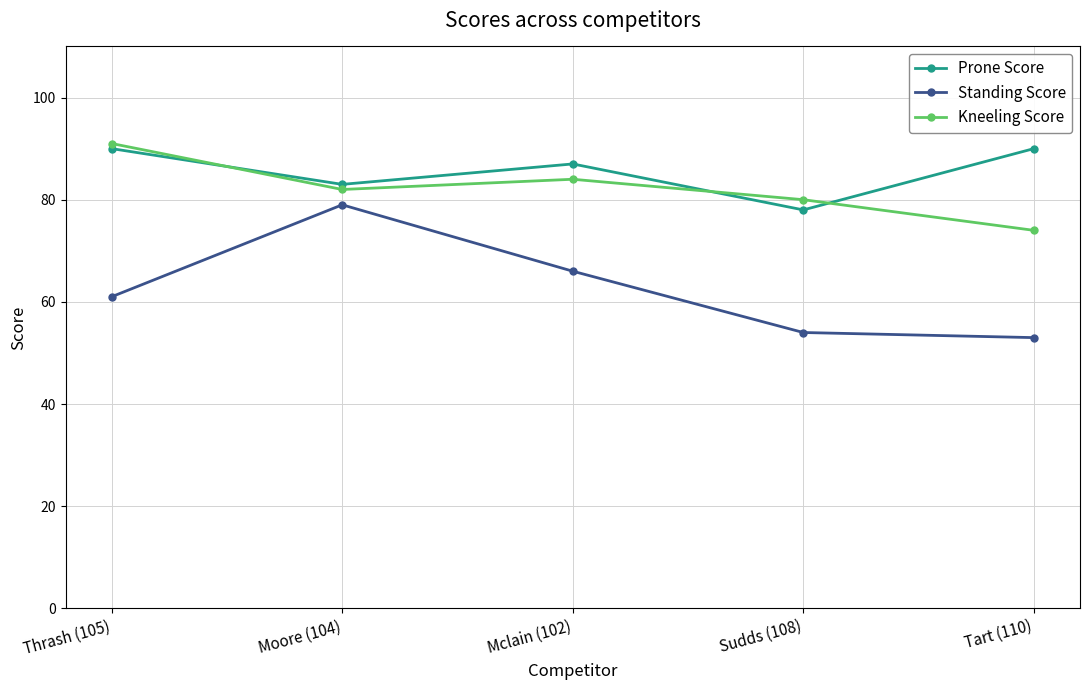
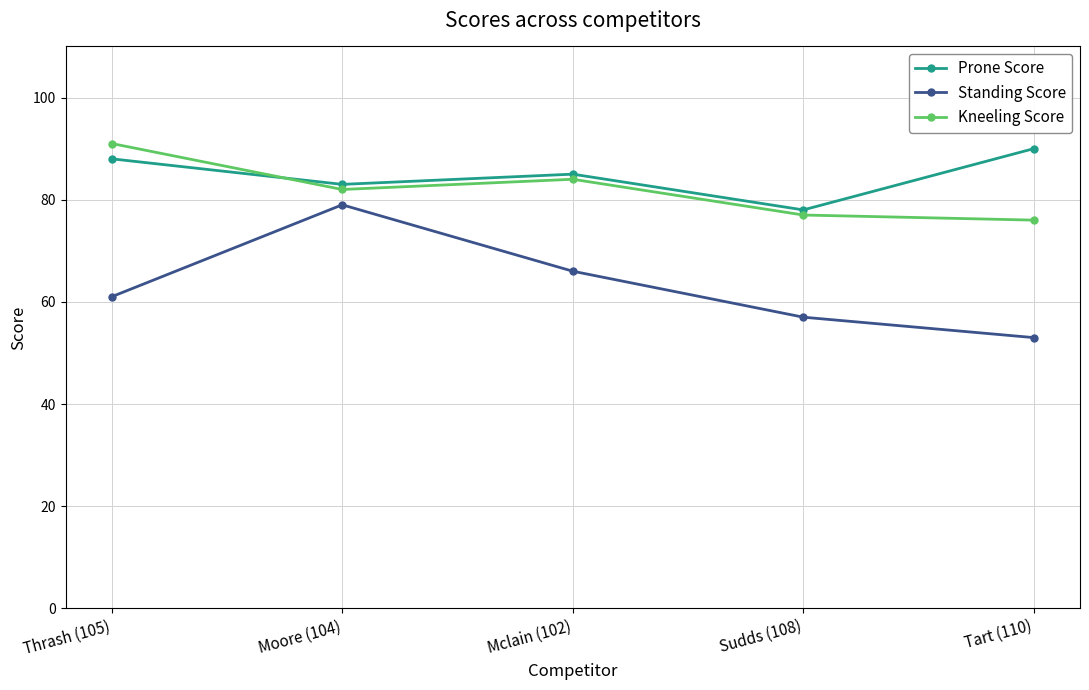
  {
    "Prone Score": {
-     "Thrash (105)": 90,
+     "Thrash (105)": 88,
      "Moore (104)": 83,
-     "Mclain (102)": 87,
+     "Mclain (102)": 85,
      "Sudds (108)": 78,
      "Tart (110)": 90
    },
    "Standing Score": {
      "Thrash (105)": 61,
      "Moore (104)": 79,
      "Mclain (102)": 66,
-     "Sudds (108)": 54,
+     "Sudds (108)": 57,
      "Tart (110)": 53
    },
    "Kneeling Score": {
      "Thrash (105)": 91,
      "Moore (104)": 82,
      "Mclain (102)": 84,
-     "Sudds (108)": 80,
-     "Tart (110)": 74
+     "Sudds (108)": 77,
+     "Tart (110)": 76
    }
  }
